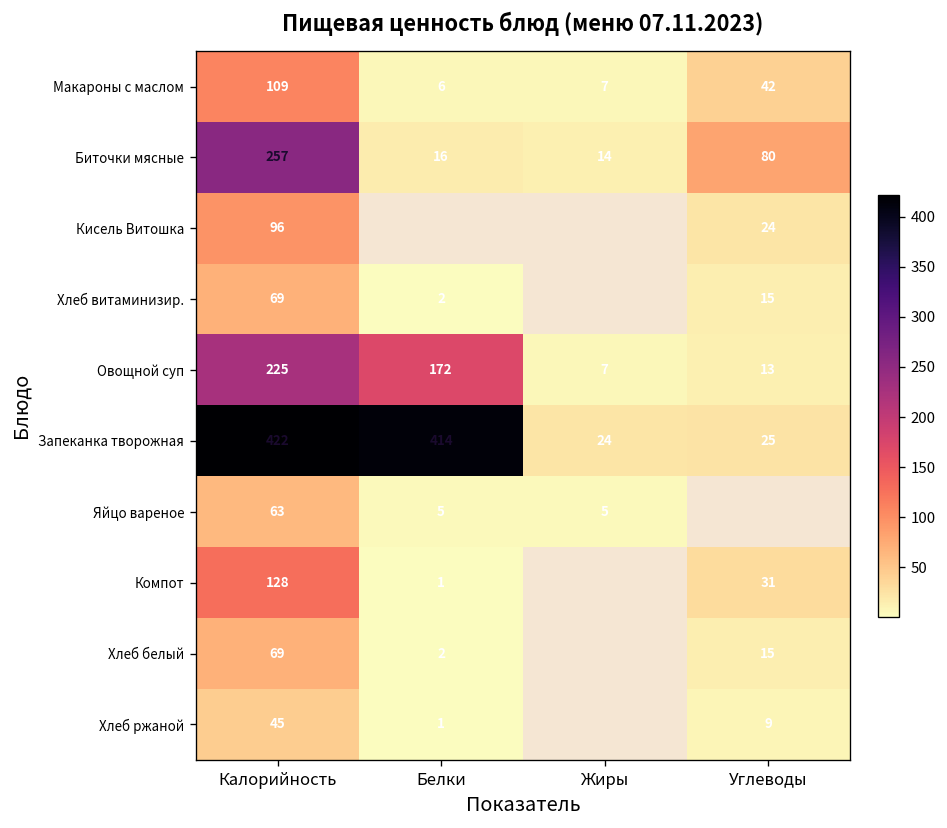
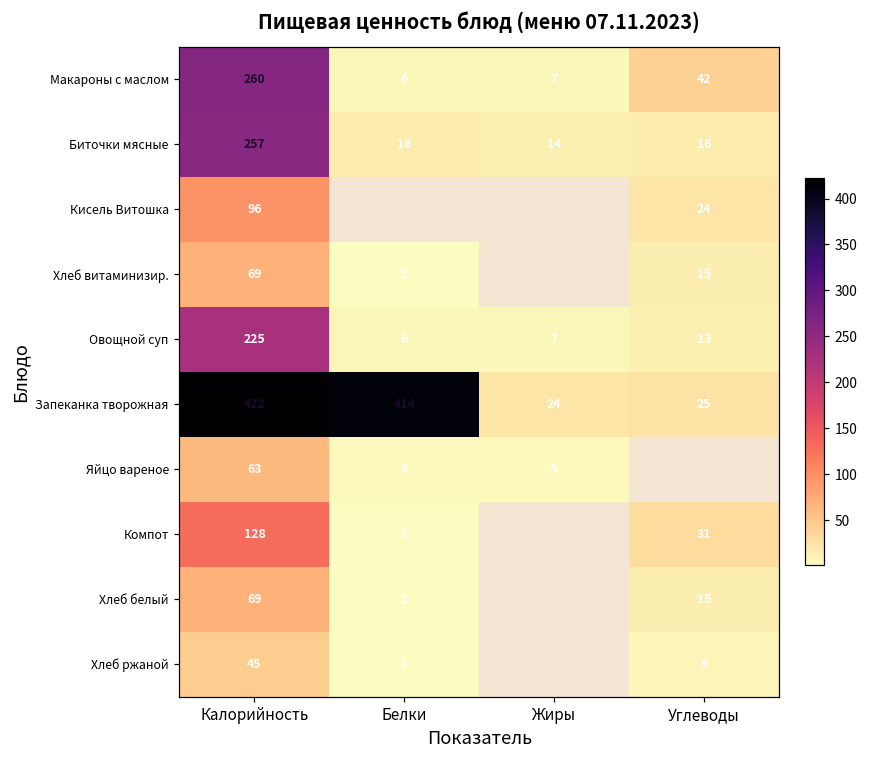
  {
    "Макароны с маслом": {
-     "Калорийность": 109,
+     "Калорийность": 260,
      "Белки": 6,
      "Жиры": 7,
      "Углеводы": 42
    },
    "Биточки мясные": {
      "Калорийность": 257,
      "Белки": 16,
      "Жиры": 14,
-     "Углеводы": 80
+     "Углеводы": 16
    },
    "Кисель Витошка": {
      "Калорийность": 96,
      "Углеводы": 24
    },
    "Хлеб витаминизир.": {
      "Калорийность": 69,
      "Белки": 2,
      "Углеводы": 15
    },
    "Овощной суп": {
      "Калорийность": 225,
-     "Белки": 172,
+     "Белки": 6,
      "Жиры": 7,
      "Углеводы": 13
    },
    "Запеканка творожная": {
      "Жиры": 24,
      "Углеводы": 25
    },
    "Яйцо вареное": {
      "Калорийность": 63,
      "Белки": 5,
      "Жиры": 5
    },
    "Компот": {
      "Калорийность": 128,
      "Белки": 1,
      "Углеводы": 31
    },
    "Хлеб белый": {
      "Калорийность": 69,
      "Белки": 2,
      "Углеводы": 15
    },
    "Хлеб ржаной": {
      "Калорийность": 45,
      "Белки": 1,
      "Углеводы": 9
    }
  }
